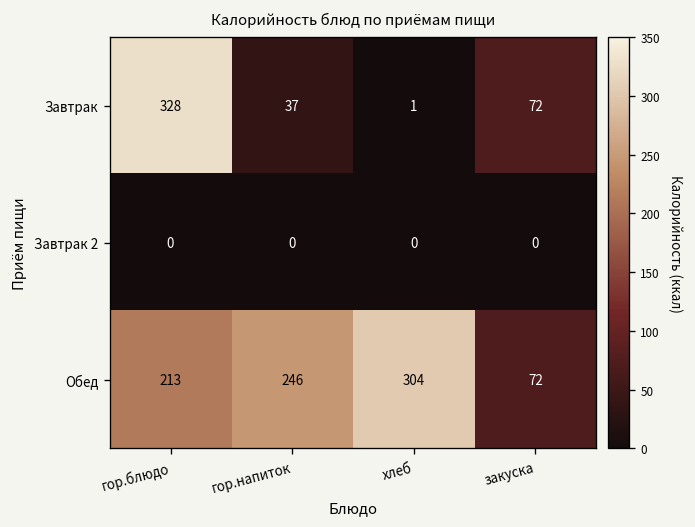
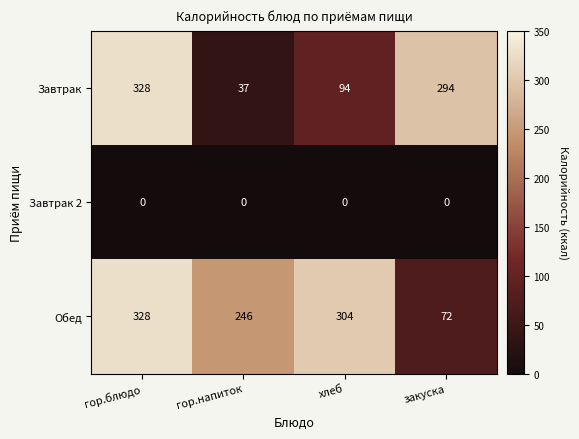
  {
    "Завтрак": {
      "гор.блюдо": 328,
      "гор.напиток": 37,
-     "хлеб": 1,
-     "закуска": 72
+     "хлеб": 94,
+     "закуска": 294
    },
    "Завтрак 2": {
      "гор.блюдо": 0,
      "гор.напиток": 0,
      "хлеб": 0,
      "закуска": 0
    },
    "Обед": {
-     "гор.блюдо": 213,
+     "гор.блюдо": 328,
      "гор.напиток": 246,
      "хлеб": 304,
      "закуска": 72
    }
  }
